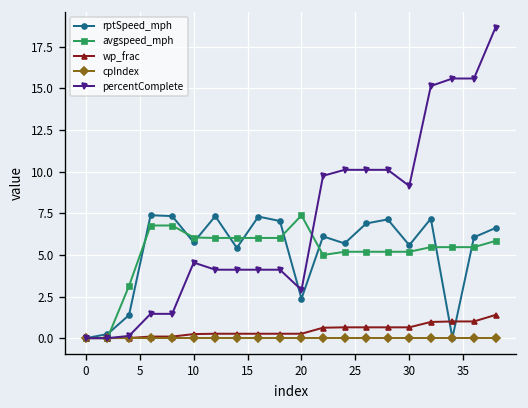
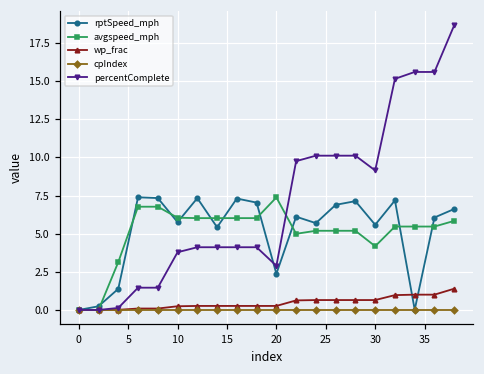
  {
    "rptSpeed_mph": {
      "10": 5.8,
      "20": 2.4,
      "30": 5.6
    },
    "avgspeed_mph": {
      "10": 6.0,
      "20": 7.4,
-     "30": 5.2
+     "30": 4.2
    },
    "wp_frac": {
      "10": 0.2,
      "20": 0.3,
      "30": 0.6
    },
    "cpIndex": {
      "10": 0.0,
      "20": 0.0,
      "30": 0.0
    },
    "percentComplete": {
-     "10": 4.5,
+     "10": 3.8,
      "20": 2.9,
      "30": 9.1
    }
  }
